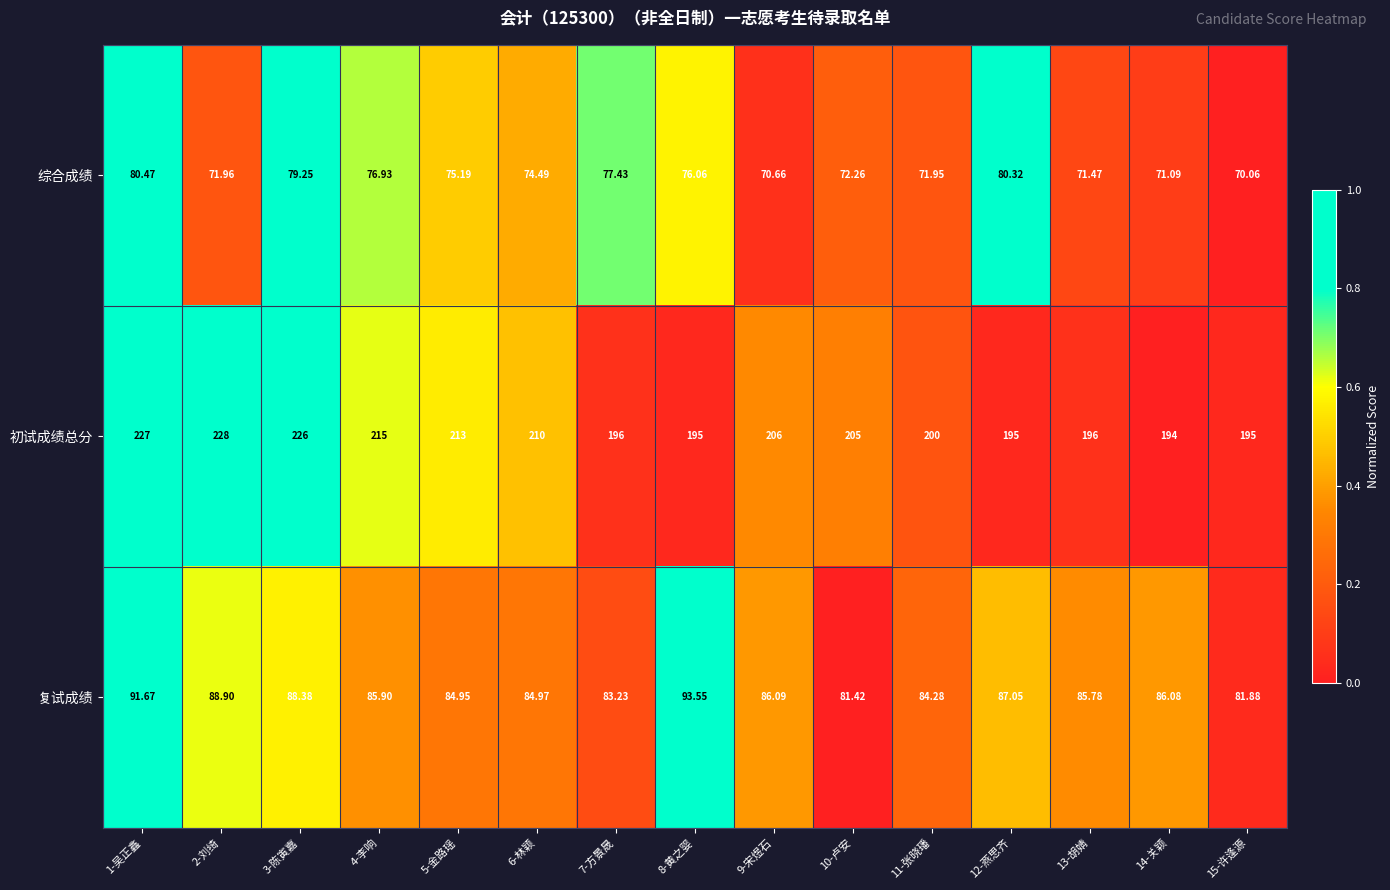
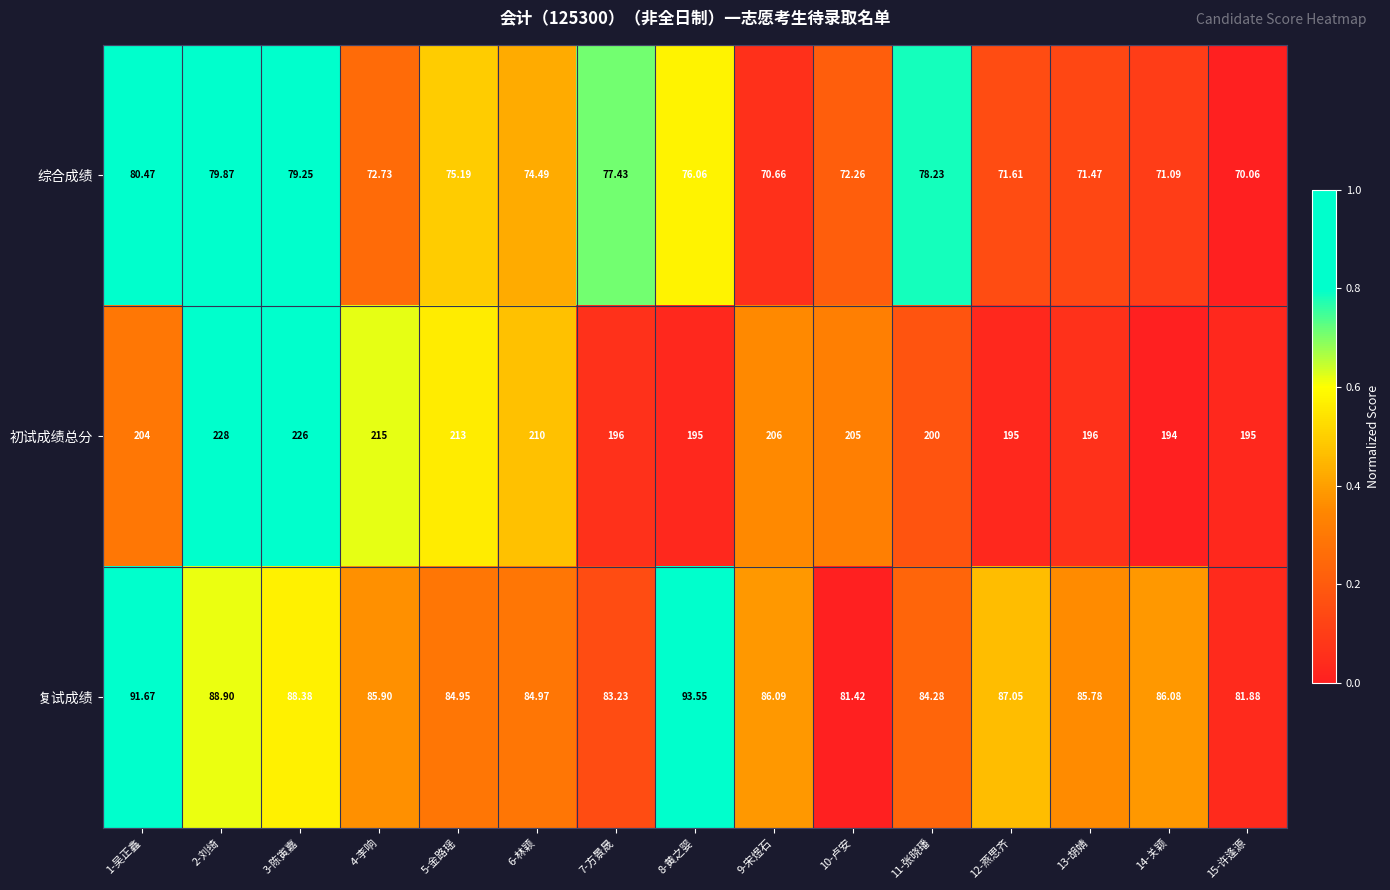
  {
    "综合成绩": {
      "1-吴正鑫": 80.47,
-     "2-刘绮": 71.96,
+     "2-刘绮": 79.87,
      "3-陈寅嘉": 79.25,
-     "4-李响": 76.93,
+     "4-李响": 72.73,
      "5-金路瑶": 75.19,
      "6-林颖": 74.49,
      "7-方景晟": 77.43,
      "8-黄之婴": 76.06,
      "9-宋煜石": 70.66,
      "10-卢安": 72.26,
-     "11-张晓璠": 71.95,
-     "12-燕思齐": 80.32,
+     "11-张晓璠": 78.23,
+     "12-燕思齐": 71.61,
      "13-胡婧": 71.47,
      "14-关颖": 71.09,
      "15-许逢源": 70.06
    },
    "初试成绩总分": {
-     "1-吴正鑫": 227,
+     "1-吴正鑫": 204,
      "2-刘绮": 228,
      "3-陈寅嘉": 226,
      "4-李响": 215,
      "5-金路瑶": 213,
      "6-林颖": 210,
      "7-方景晟": 196,
      "8-黄之婴": 195,
      "9-宋煜石": 206,
      "10-卢安": 205,
      "11-张晓璠": 200,
      "12-燕思齐": 195,
      "13-胡婧": 196,
      "14-关颖": 194,
      "15-许逢源": 195
    },
    "复试成绩": {
      "1-吴正鑫": 91.67,
      "2-刘绮": 88.90,
      "3-陈寅嘉": 88.38,
      "4-李响": 85.90,
      "5-金路瑶": 84.95,
      "6-林颖": 84.97,
      "7-方景晟": 83.23,
      "8-黄之婴": 93.55,
      "9-宋煜石": 86.09,
      "10-卢安": 81.42,
      "11-张晓璠": 84.28,
      "12-燕思齐": 87.05,
      "13-胡婧": 85.78,
      "14-关颖": 86.08,
      "15-许逢源": 81.88
    }
  }
